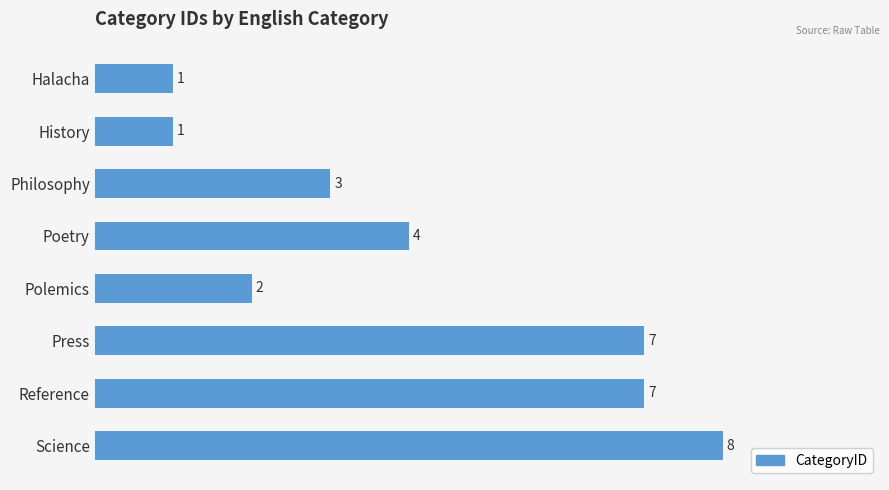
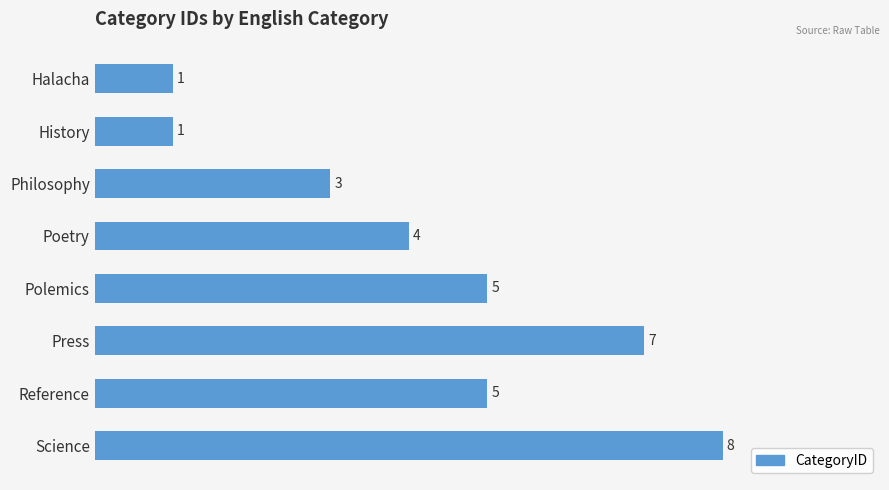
  {
    "Halacha": 1,
    "History": 1,
    "Philosophy": 3,
    "Poetry": 4,
-   "Polemics": 2,
+   "Polemics": 5,
    "Press": 7,
-   "Reference": 7,
+   "Reference": 5,
    "Science": 8
  }
